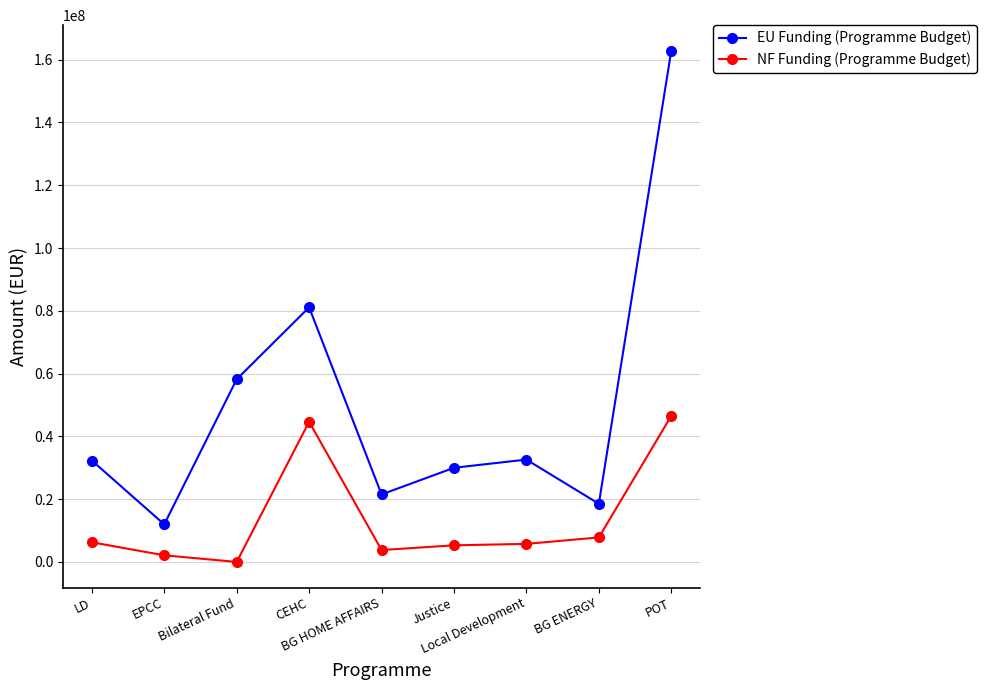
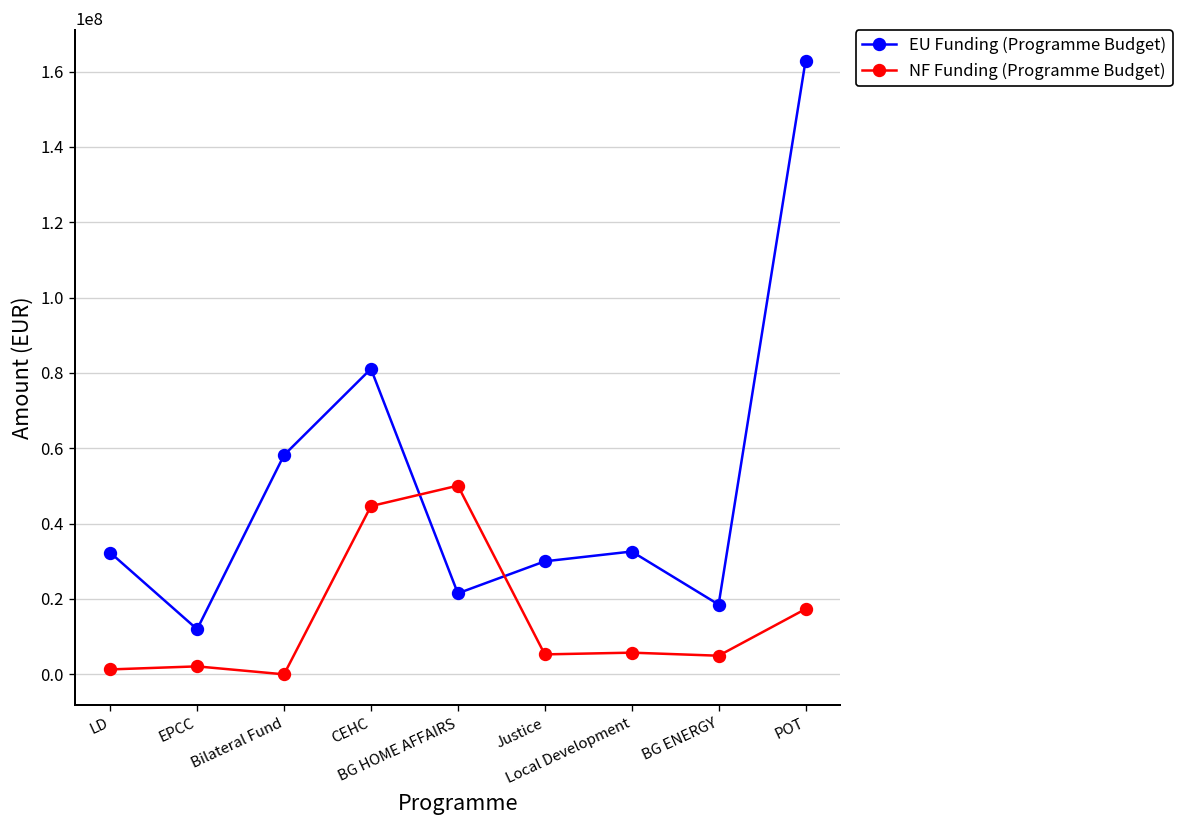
  {
    "EU Funding (Programme Budget)": {
      "LD": 32000000,
      "EPCC": 12000000,
      "Bilateral Fund": 58000000,
      "CEHC": 81000000,
      "BG HOME AFFAIRS": 21000000,
      "Justice": 30000000,
      "Local Development": 33000000,
      "BG ENERGY": 19000000,
      "POT": 163000000
    },
    "NF Funding (Programme Budget)": {
-     "LD": 6000000,
+     "LD": 1000000,
      "EPCC": 2000000,
      "Bilateral Fund": 0,
      "CEHC": 45000000,
-     "BG HOME AFFAIRS": 4000000,
+     "BG HOME AFFAIRS": 50000000,
      "Justice": 5000000,
      "Local Development": 6000000,
-     "BG ENERGY": 8000000,
-     "POT": 47000000
+     "BG ENERGY": 5000000,
+     "POT": 17000000
    }
  }
